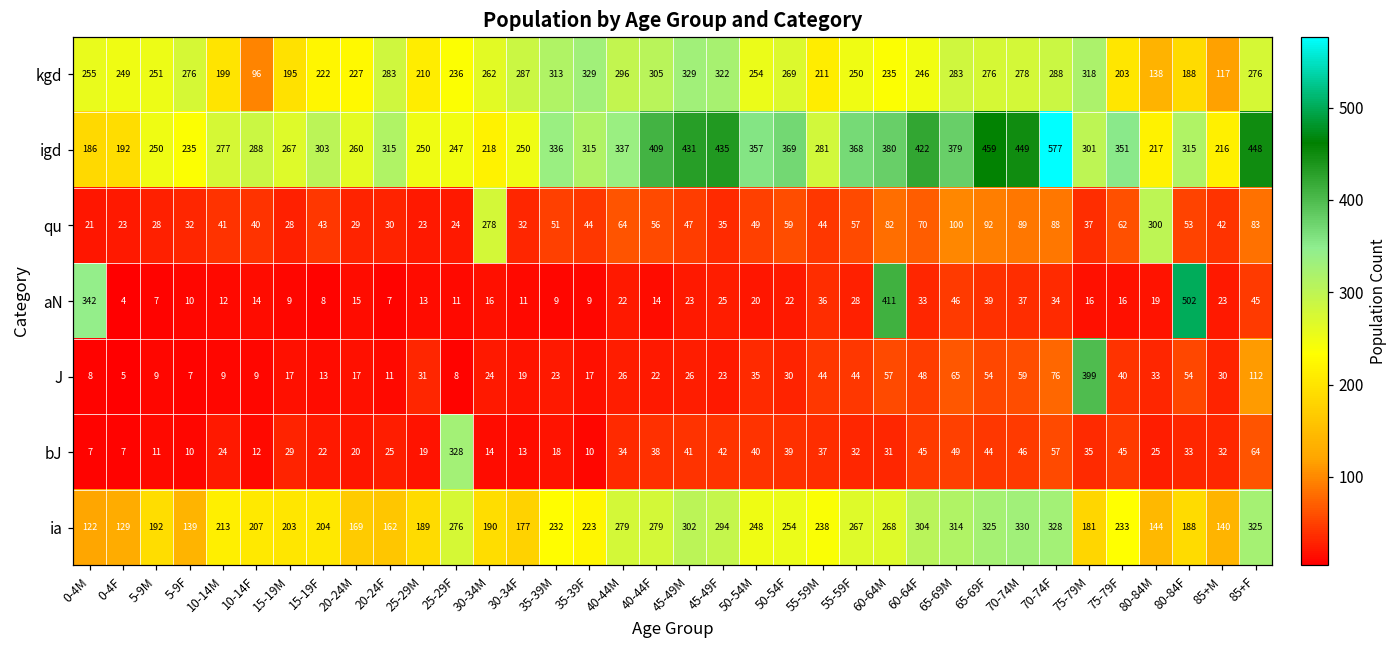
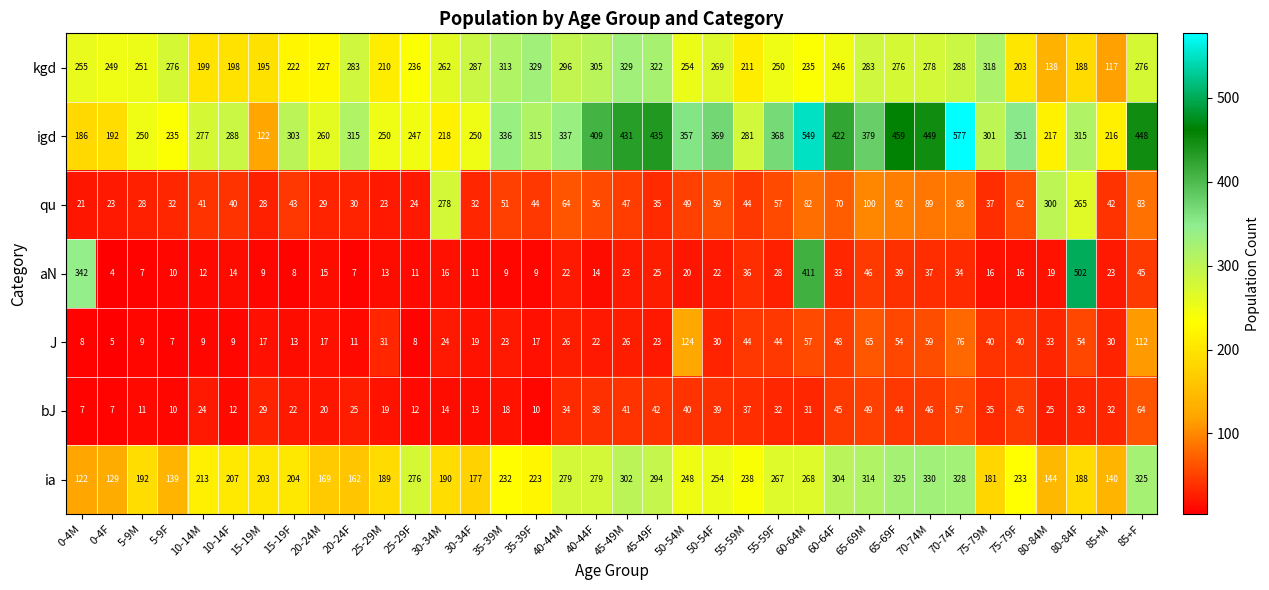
  {
    "kgd": {
      "0-4M": 255,
      "0-4F": 249,
      "5-9M": 251,
      "5-9F": 276,
      "10-14M": 199,
-     "10-14F": 96,
+     "10-14F": 198,
      "15-19M": 195,
      "15-19F": 222,
      "20-24M": 227,
      "20-24F": 283,
      "25-29M": 210,
      "25-29F": 236,
      "30-34M": 262,
      "30-34F": 287,
      "35-39M": 313,
      "35-39F": 329,
      "40-44M": 296,
      "40-44F": 305,
      "45-49M": 329,
      "45-49F": 322,
      "50-54M": 254,
      "50-54F": 269,
      "55-59M": 211,
      "55-59F": 250,
      "60-64M": 235,
      "60-64F": 246,
      "65-69M": 283,
      "65-69F": 276,
      "70-74M": 278,
      "70-74F": 288,
      "75-79M": 318,
      "75-79F": 203,
      "80-84M": 138,
      "80-84F": 188,
      "85+M": 117,
      "85+F": 276
    },
    "igd": {
      "0-4M": 186,
      "0-4F": 192,
      "5-9M": 250,
      "5-9F": 235,
      "10-14M": 277,
      "10-14F": 288,
-     "15-19M": 267,
+     "15-19M": 122,
      "15-19F": 303,
      "20-24M": 260,
      "20-24F": 315,
      "25-29M": 250,
      "25-29F": 247,
      "30-34M": 218,
      "30-34F": 250,
      "35-39M": 336,
      "35-39F": 315,
      "40-44M": 337,
      "40-44F": 409,
      "45-49M": 431,
      "45-49F": 435,
      "50-54M": 357,
      "50-54F": 369,
      "55-59M": 281,
      "55-59F": 368,
-     "60-64M": 380,
+     "60-64M": 549,
      "60-64F": 422,
      "65-69M": 379,
      "65-69F": 459,
      "70-74M": 449,
      "70-74F": 577,
      "75-79M": 301,
      "75-79F": 351,
      "80-84M": 217,
      "80-84F": 315,
      "85+M": 216,
      "85+F": 448
    },
    "qu": {
      "0-4M": 21,
      "0-4F": 23,
      "5-9M": 28,
      "5-9F": 32,
      "10-14M": 41,
      "10-14F": 40,
      "15-19M": 28,
      "15-19F": 43,
      "20-24M": 29,
      "20-24F": 30,
      "25-29M": 23,
      "25-29F": 24,
      "30-34M": 278,
      "30-34F": 32,
      "35-39M": 51,
      "35-39F": 44,
      "40-44M": 64,
      "40-44F": 56,
      "45-49M": 47,
      "45-49F": 35,
      "50-54M": 49,
      "50-54F": 59,
      "55-59M": 44,
      "55-59F": 57,
      "60-64M": 82,
      "60-64F": 70,
      "65-69M": 100,
      "65-69F": 92,
      "70-74M": 89,
      "70-74F": 88,
      "75-79M": 37,
      "75-79F": 62,
      "80-84M": 300,
-     "80-84F": 53,
+     "80-84F": 265,
      "85+M": 42,
      "85+F": 83
    },
    "J": {
      "0-4M": 8,
      "0-4F": 5,
      "5-9M": 9,
      "5-9F": 7,
      "10-14M": 9,
      "10-14F": 9,
      "15-19M": 17,
      "15-19F": 13,
      "20-24M": 17,
      "20-24F": 11,
      "25-29M": 31,
      "25-29F": 8,
      "30-34M": 24,
      "30-34F": 19,
      "35-39M": 23,
      "35-39F": 17,
      "40-44M": 26,
      "40-44F": 22,
      "45-49M": 26,
      "45-49F": 23,
-     "50-54M": 35,
+     "50-54M": 124,
      "50-54F": 30,
      "55-59M": 44,
      "55-59F": 44,
      "60-64M": 57,
      "60-64F": 48,
      "65-69M": 65,
      "65-69F": 54,
      "70-74M": 59,
      "70-74F": 76,
-     "75-79M": 399,
+     "75-79M": 40,
      "75-79F": 40,
      "80-84M": 33,
      "80-84F": 54,
      "85+M": 30,
      "85+F": 112
    },
    "bJ": {
      "0-4M": 7,
      "0-4F": 7,
      "5-9M": 11,
      "5-9F": 10,
      "10-14M": 24,
      "10-14F": 12,
      "15-19M": 29,
      "15-19F": 22,
      "20-24M": 20,
      "20-24F": 25,
      "25-29M": 19,
-     "25-29F": 328,
+     "25-29F": 12,
      "30-34M": 14,
      "30-34F": 13,
      "35-39M": 18,
      "35-39F": 10,
      "40-44M": 34,
      "40-44F": 38,
      "45-49M": 41,
      "45-49F": 42,
      "50-54M": 40,
      "50-54F": 39,
      "55-59M": 37,
      "55-59F": 32,
      "60-64M": 31,
      "60-64F": 45,
      "65-69M": 49,
      "65-69F": 44,
      "70-74M": 46,
      "70-74F": 57,
      "75-79M": 35,
      "75-79F": 45,
      "80-84M": 25,
      "80-84F": 33,
      "85+M": 32,
      "85+F": 64
    }
  }
